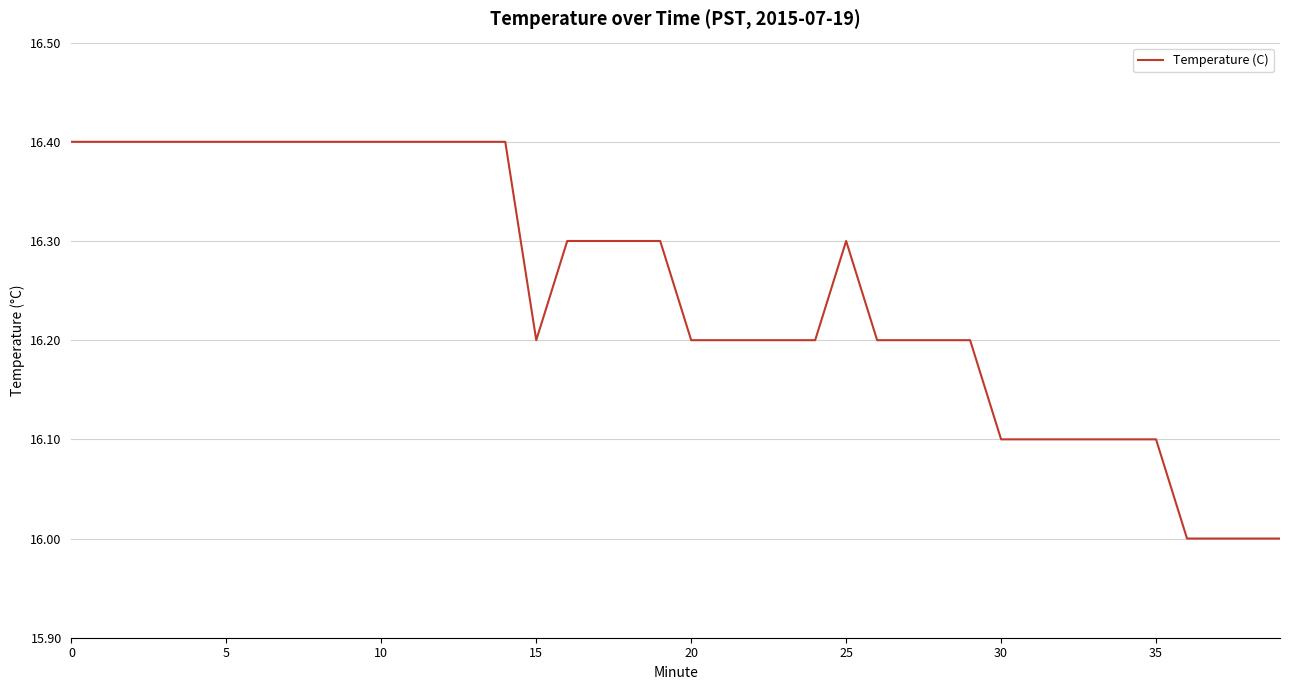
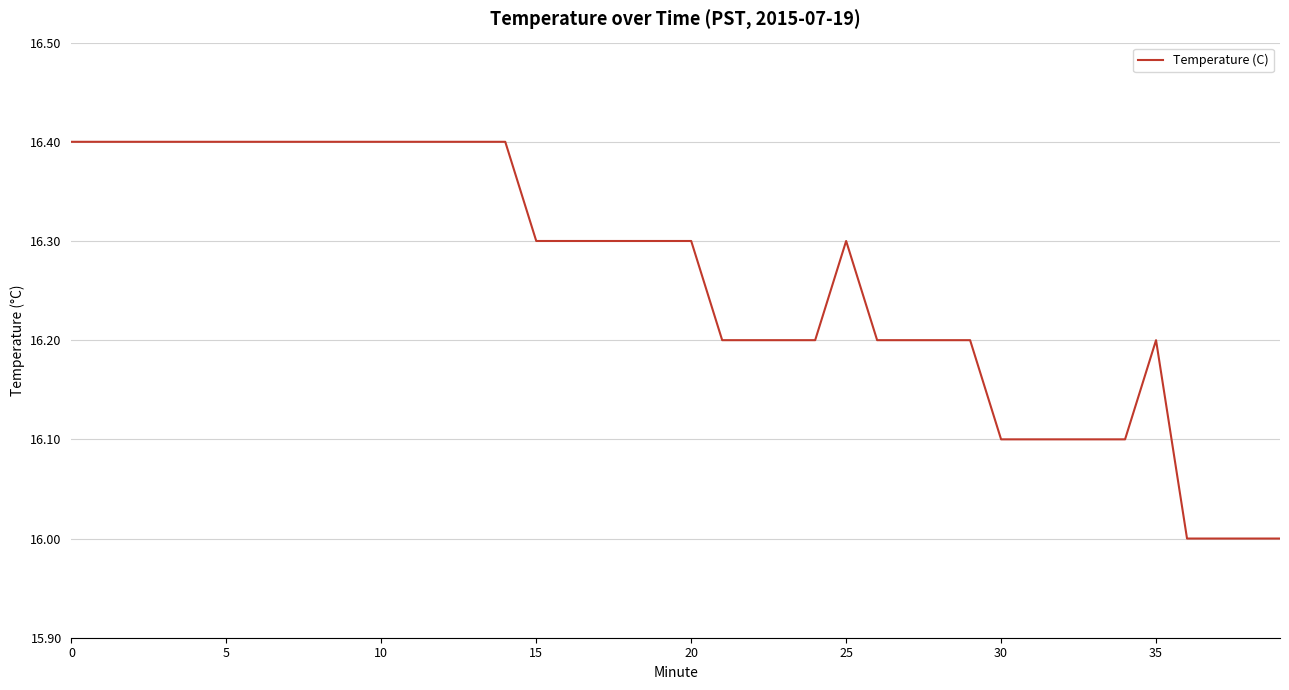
  {
    "0": 16.4,
    "5": 16.4,
    "10": 16.4,
-   "15": 16.2,
-   "20": 16.2,
+   "15": 16.3,
+   "20": 16.3,
    "25": 16.3,
    "30": 16.1,
-   "35": 16.1
+   "35": 16.2
  }
